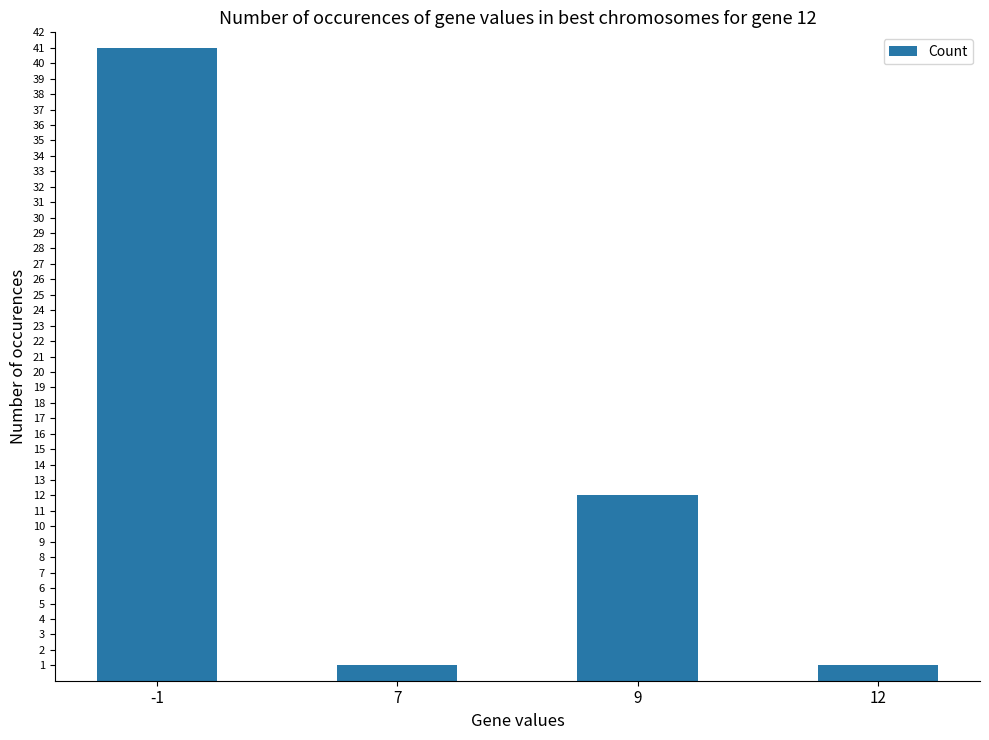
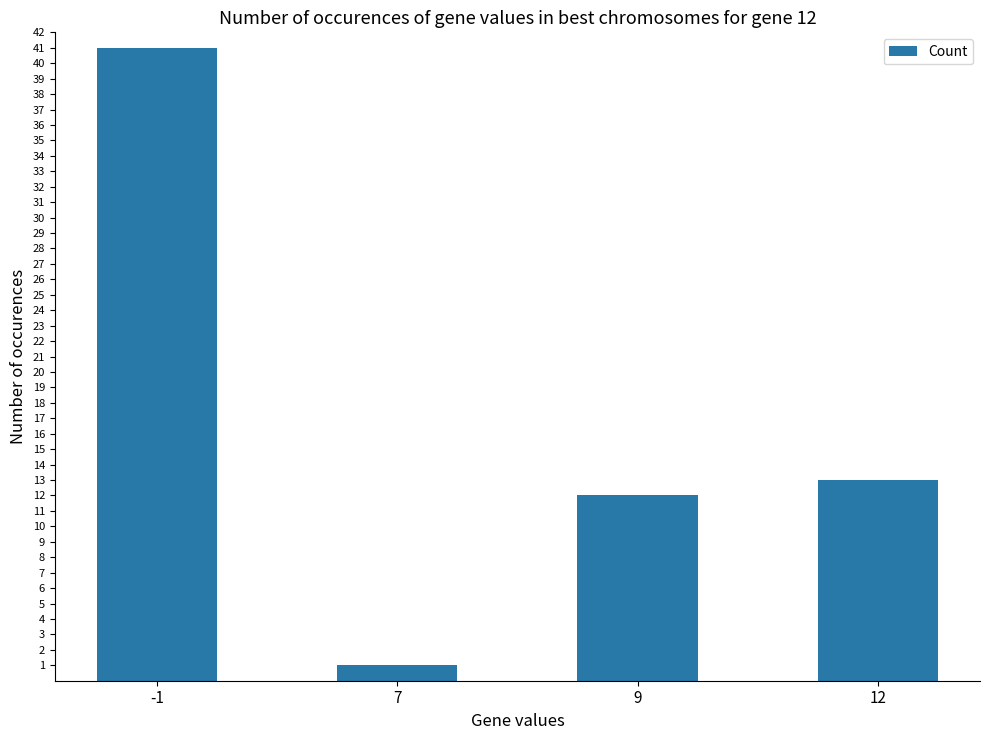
  {
    "-1": 41,
    "7": 1,
    "9": 12,
-   "12": 1
+   "12": 13
  }
